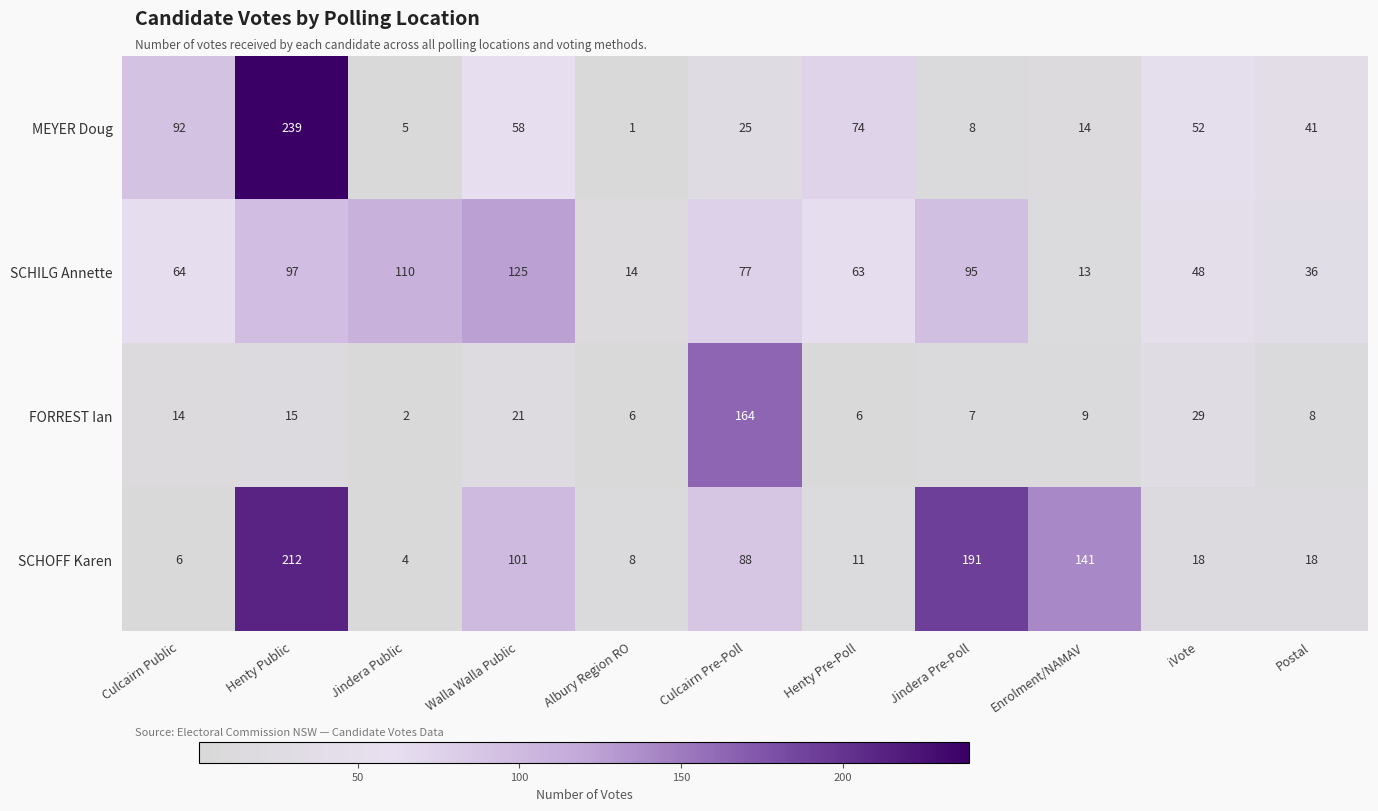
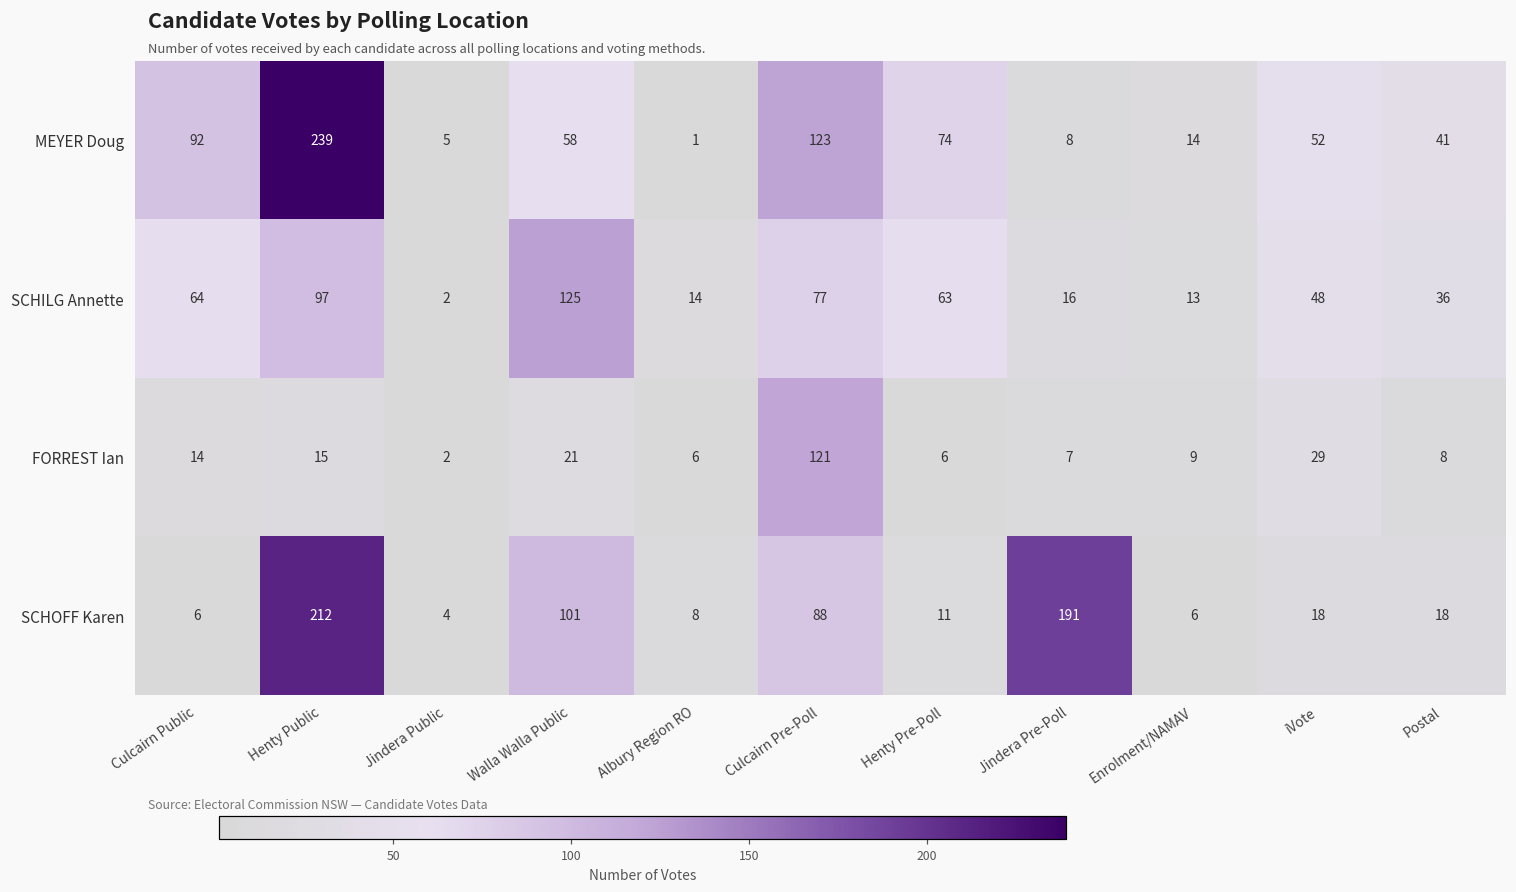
  {
    "MEYER Doug": {
      "Culcairn Public": 92,
      "Henty Public": 239,
      "Jindera Public": 5,
      "Walla Walla Public": 58,
      "Albury Region RO": 1,
-     "Culcairn Pre-Poll": 25,
+     "Culcairn Pre-Poll": 123,
      "Henty Pre-Poll": 74,
      "Jindera Pre-Poll": 8,
      "Enrolment/NAMAV": 14,
      "iVote": 52,
      "Postal": 41
    },
    "SCHILG Annette": {
      "Culcairn Public": 64,
      "Henty Public": 97,
-     "Jindera Public": 110,
+     "Jindera Public": 2,
      "Walla Walla Public": 125,
      "Albury Region RO": 14,
      "Culcairn Pre-Poll": 77,
      "Henty Pre-Poll": 63,
-     "Jindera Pre-Poll": 95,
+     "Jindera Pre-Poll": 16,
      "Enrolment/NAMAV": 13,
      "iVote": 48,
      "Postal": 36
    },
    "FORREST Ian": {
      "Culcairn Public": 14,
      "Henty Public": 15,
      "Jindera Public": 2,
      "Walla Walla Public": 21,
      "Albury Region RO": 6,
-     "Culcairn Pre-Poll": 164,
+     "Culcairn Pre-Poll": 121,
      "Henty Pre-Poll": 6,
      "Jindera Pre-Poll": 7,
      "Enrolment/NAMAV": 9,
      "iVote": 29,
      "Postal": 8
    },
    "SCHOFF Karen": {
      "Culcairn Public": 6,
      "Henty Public": 212,
      "Jindera Public": 4,
      "Walla Walla Public": 101,
      "Albury Region RO": 8,
      "Culcairn Pre-Poll": 88,
      "Henty Pre-Poll": 11,
      "Jindera Pre-Poll": 191,
-     "Enrolment/NAMAV": 141,
+     "Enrolment/NAMAV": 6,
      "iVote": 18,
      "Postal": 18
    }
  }
